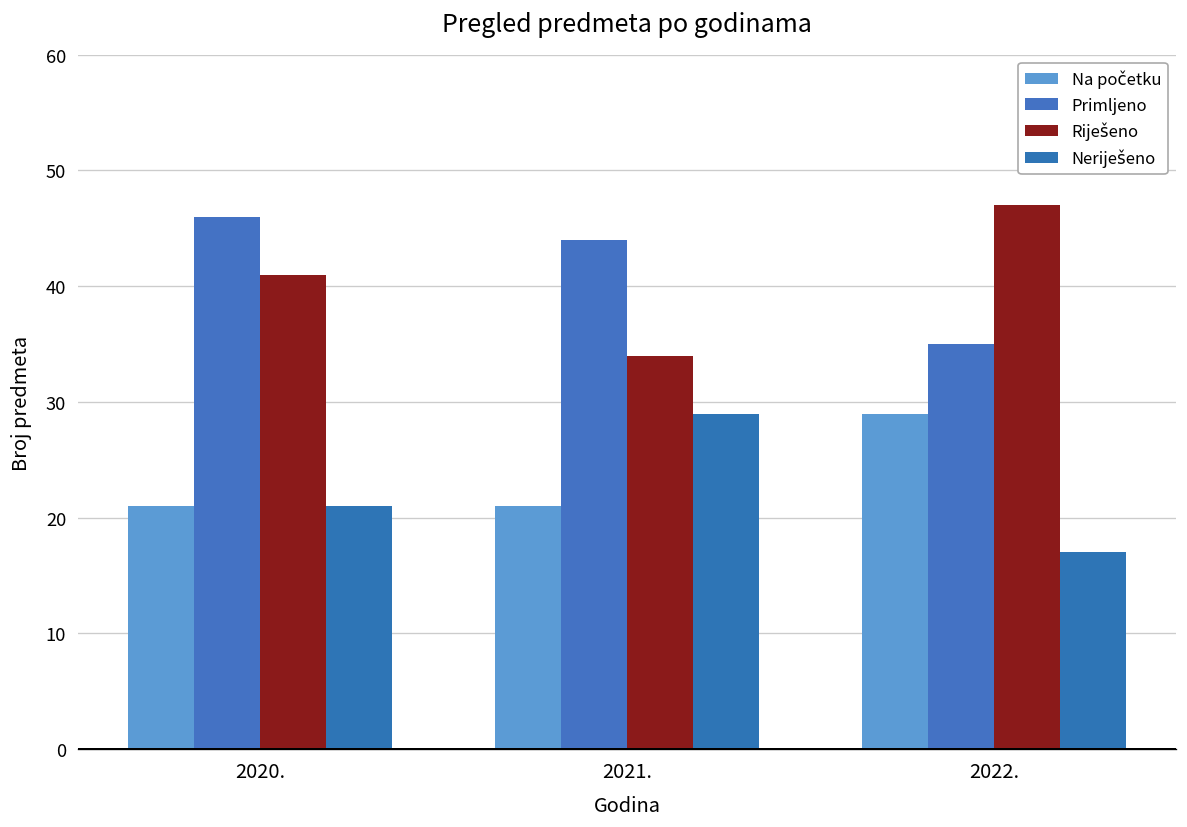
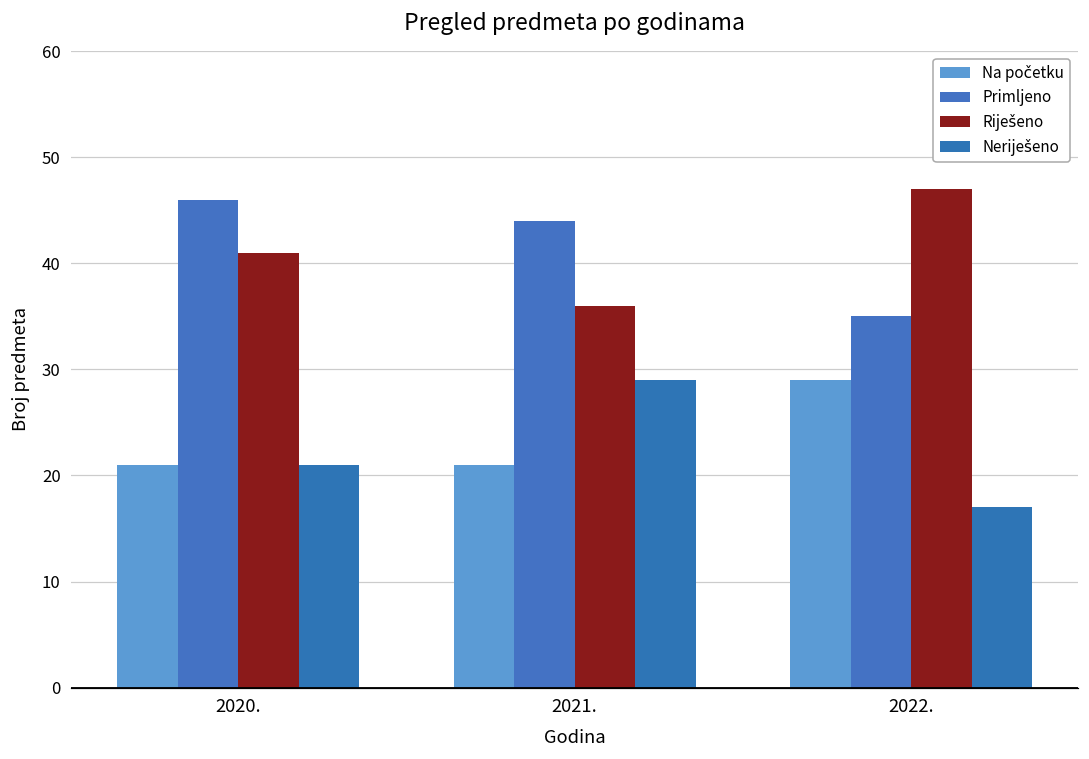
  {
    "Riješeno": {
      "2020.": 41,
-     "2021.": 34,
+     "2021.": 36,
      "2022.": 47
    }
  }
